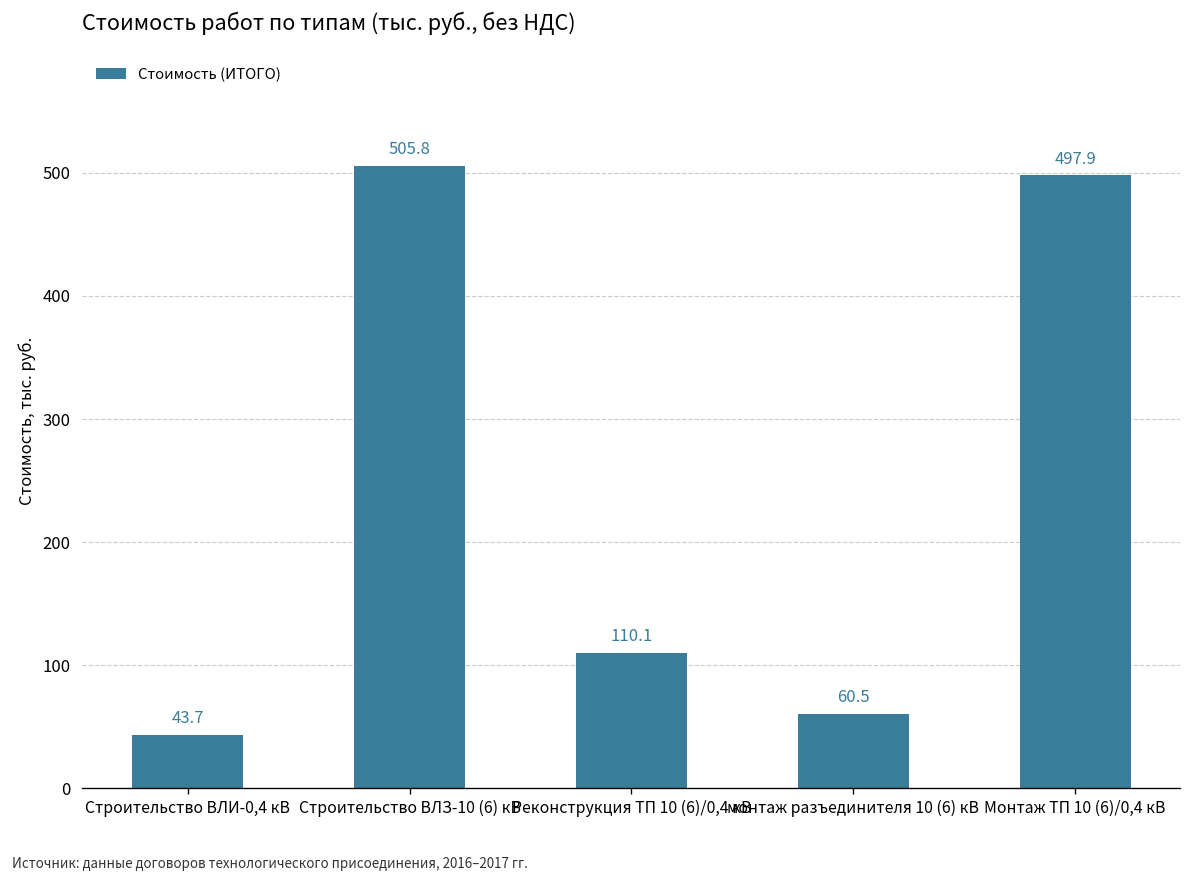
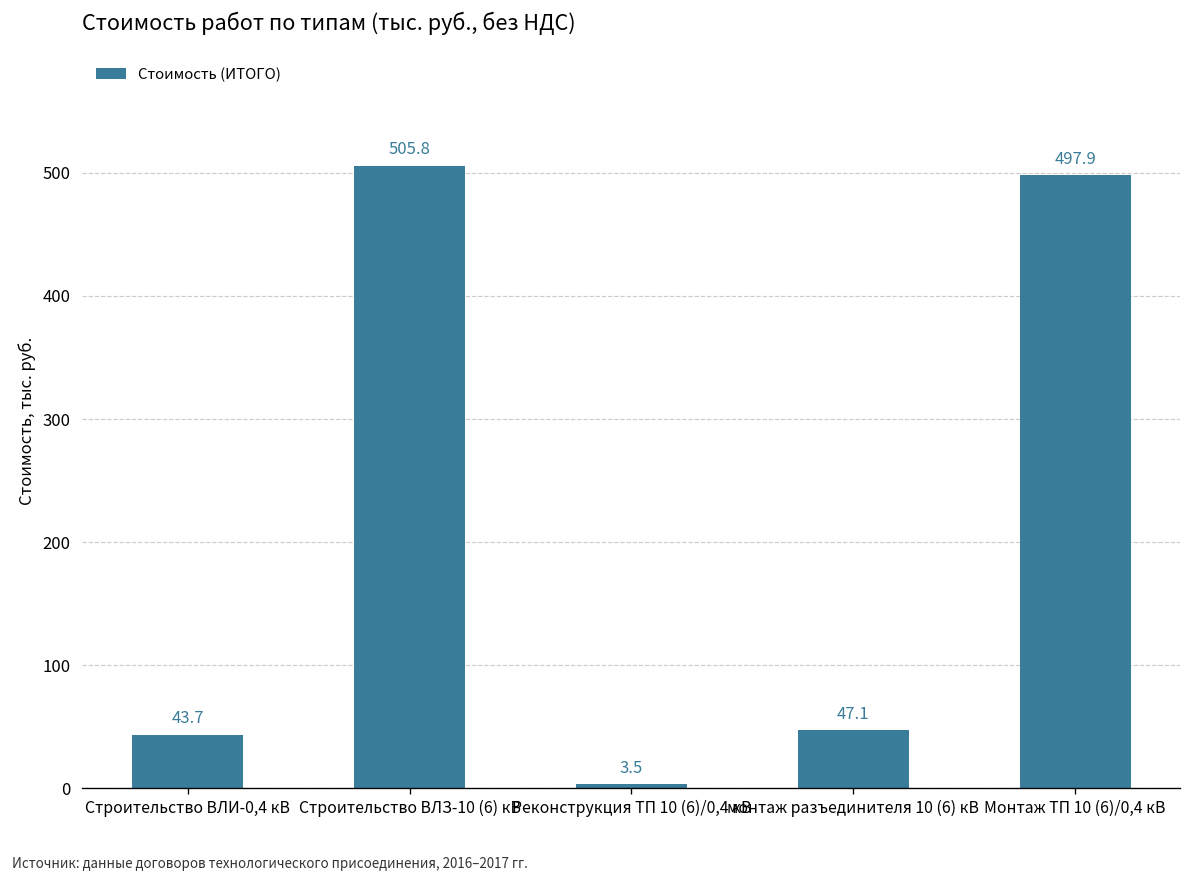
  {
    "Строительство ВЛИ-0,4 кВ": 43.7,
    "Строительство ВЛЗ-10 (6) кВ": 505.8,
-   "Реконструкция ТП 10 (6)/0,4 кВ": 110.1,
-   "монтаж разъединителя 10 (6) кВ": 60.5,
+   "Реконструкция ТП 10 (6)/0,4 кВ": 3.5,
+   "монтаж разъединителя 10 (6) кВ": 47.1,
    "Монтаж ТП 10 (6)/0,4 кВ": 497.9
  }
